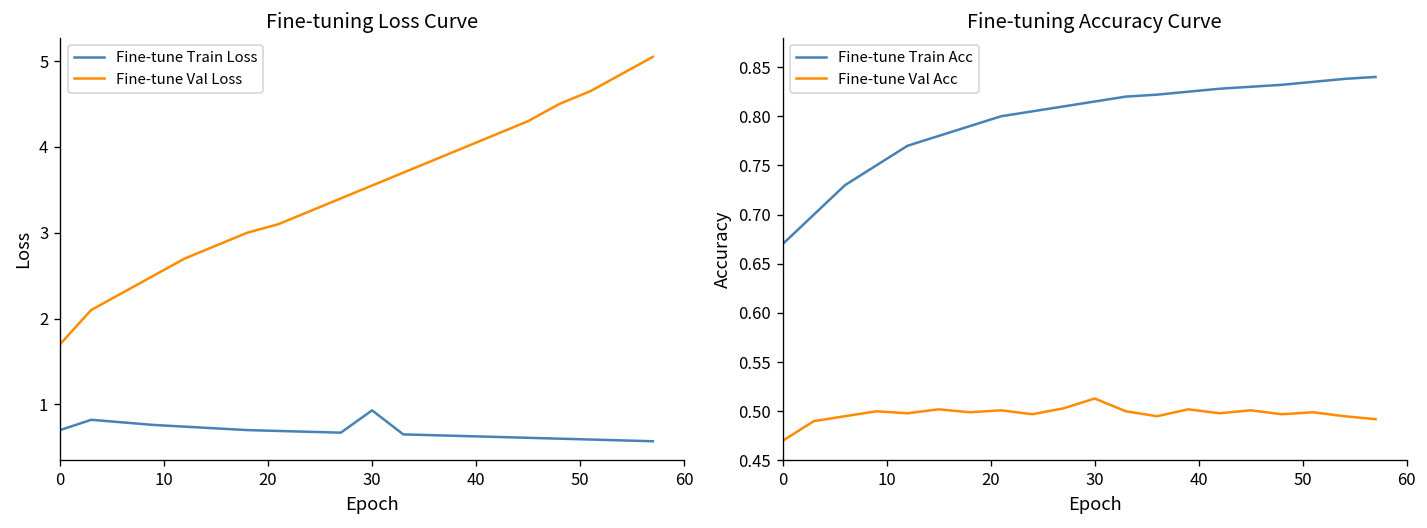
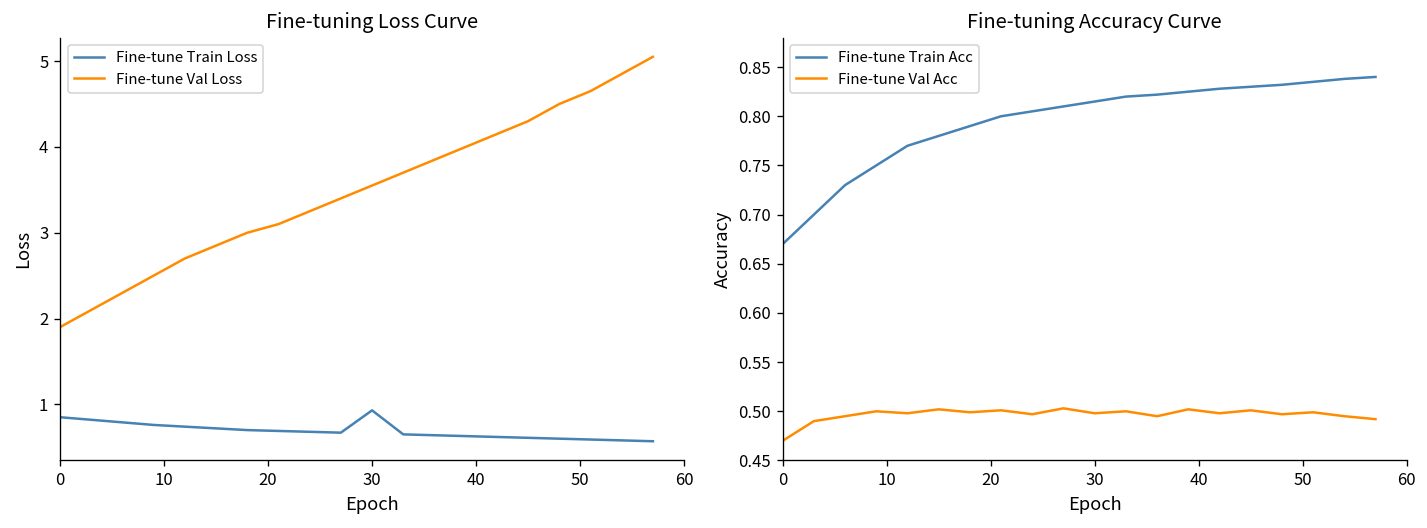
  {
    "Fine-tuning Loss Curve": {
      "Fine-tune Train Loss": {
-       "0": 0.7,
+       "0": 0.9,
        "30": 0.9
      },
      "Fine-tune Val Loss": {
-       "0": 1.7,
+       "0": 1.9,
        "30": 3.6
      }
    },
    "Fine-tuning Accuracy Curve": {
      "Fine-tune Train Acc": {
        "0": 0.67,
        "30": 0.82
      },
      "Fine-tune Val Acc": {
        "0": 0.47,
-       "30": 0.51
+       "30": 0.50
      }
    }
  }
